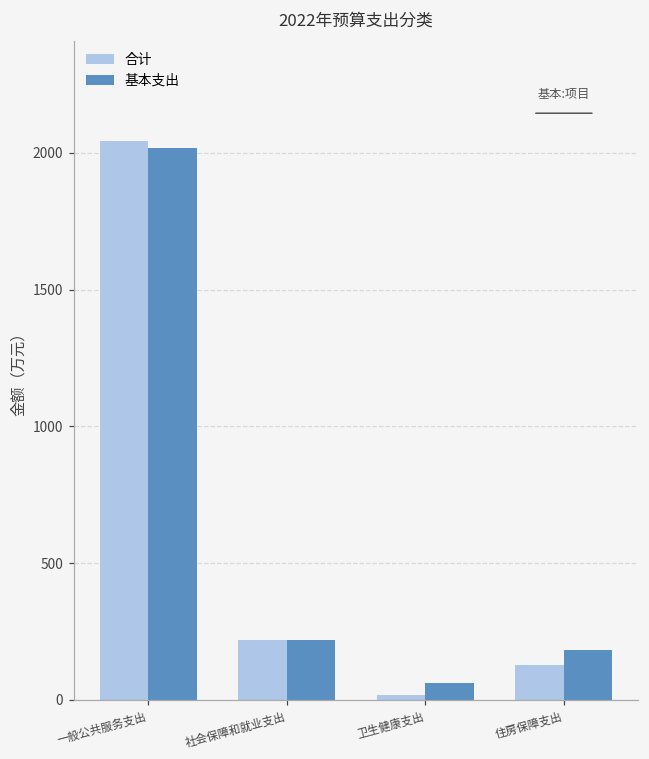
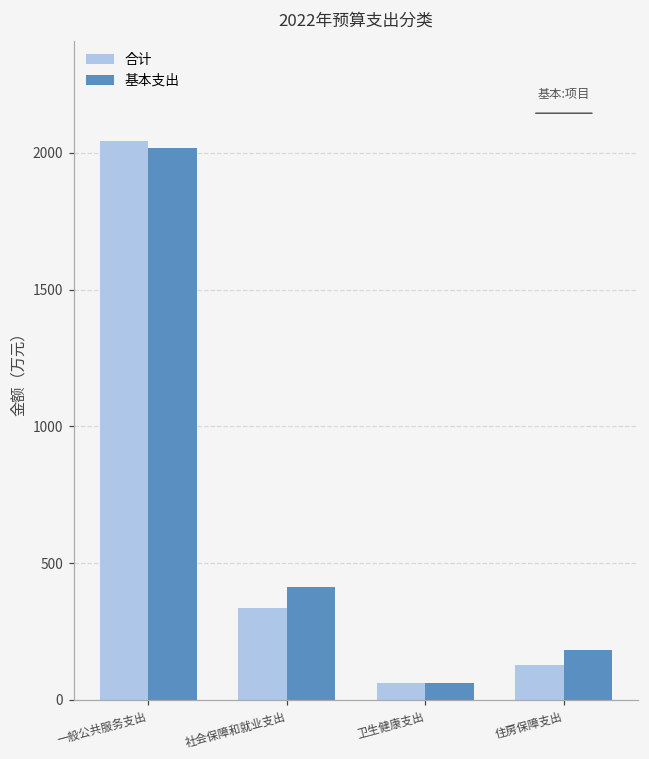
  {
    "合计": {
      "一般公共服务支出": 2040,
-     "社会保障和就业支出": 220,
-     "卫生健康支出": 20,
+     "社会保障和就业支出": 340,
+     "卫生健康支出": 60,
      "住房保障支出": 130
    },
    "基本支出": {
      "一般公共服务支出": 2020,
-     "社会保障和就业支出": 220,
+     "社会保障和就业支出": 410,
      "卫生健康支出": 60,
      "住房保障支出": 180
    }
  }
